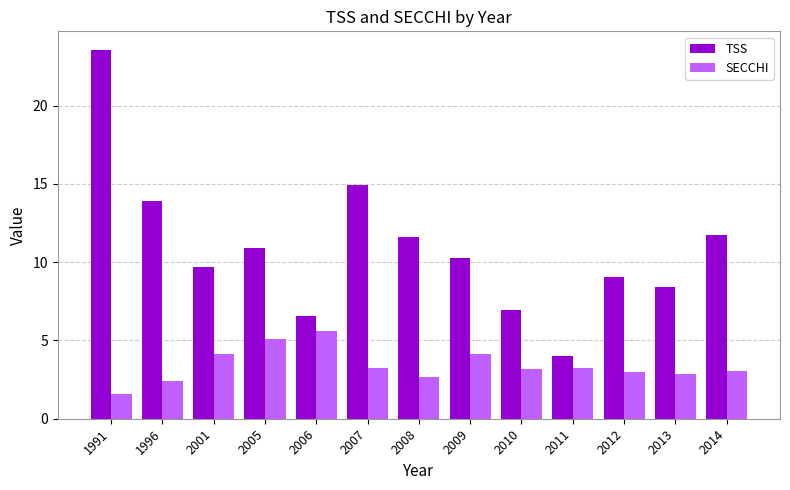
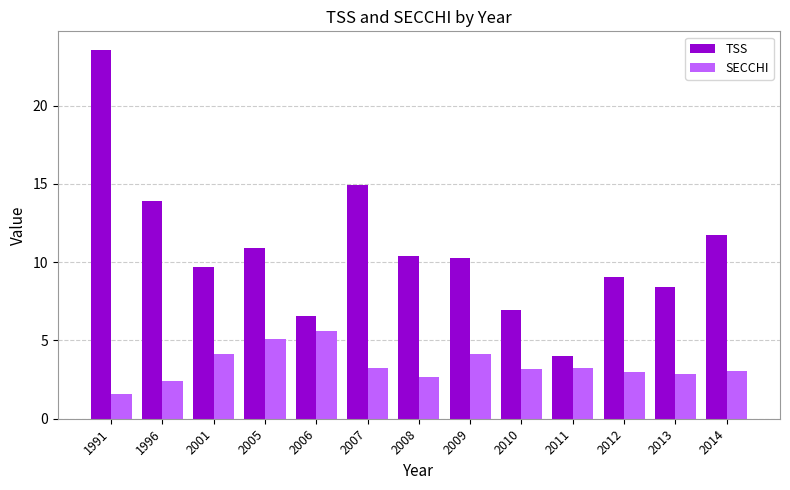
  {
    "TSS": {
      "1991": 23.6,
      "1996": 13.9,
      "2001": 9.7,
      "2005": 10.9,
      "2006": 6.5,
      "2007": 14.9,
-     "2008": 11.6,
+     "2008": 10.4,
      "2009": 10.2,
      "2010": 6.9,
      "2011": 4.0,
      "2012": 9.1,
      "2013": 8.4,
      "2014": 11.8
    },
    "SECCHI": {
      "1991": 1.6,
      "1996": 2.4,
      "2001": 4.1,
      "2005": 5.1,
      "2006": 5.6,
      "2007": 3.2,
      "2008": 2.7,
      "2009": 4.2,
      "2010": 3.1,
      "2011": 3.2,
      "2012": 3.0,
      "2013": 2.9,
      "2014": 3.0
    }
  }
